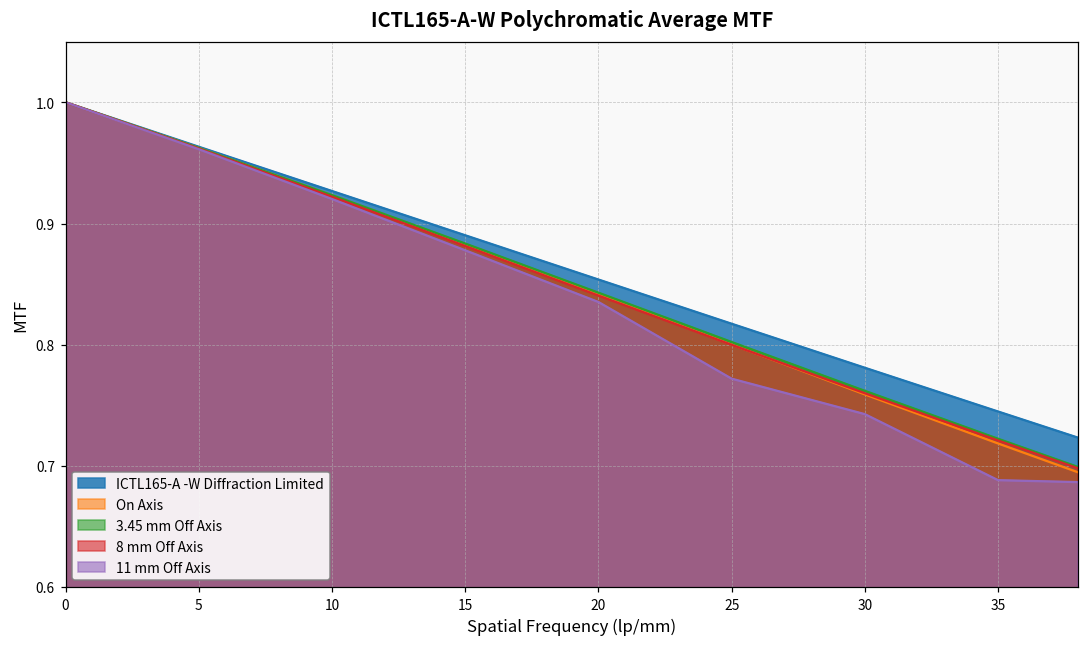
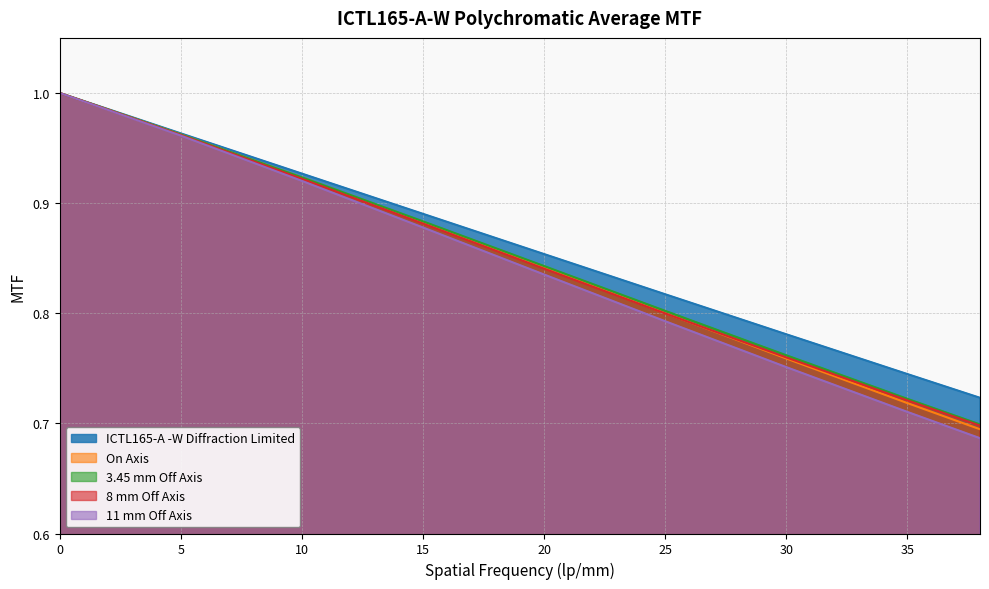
  {
    "ICTL165-A -W Diffraction Limited": {
      "10": 0.927,
      "15": 0.890,
      "20": 0.854,
      "25": 0.817,
      "30": 0.781,
      "35": 0.745
    },
    "On Axis": {
      "35": 0.718
    },
    "11 mm Off Axis": {
      "15": 0.878,
      "20": 0.835,
-     "25": 0.772,
-     "30": 0.743,
-     "35": 0.688
+     "25": 0.793,
+     "30": 0.751,
+     "35": 0.710
    }
  }
